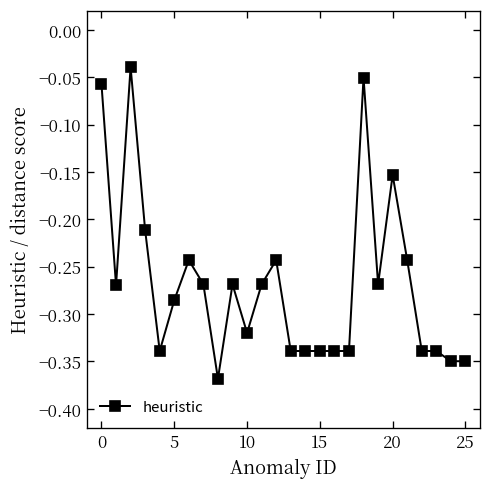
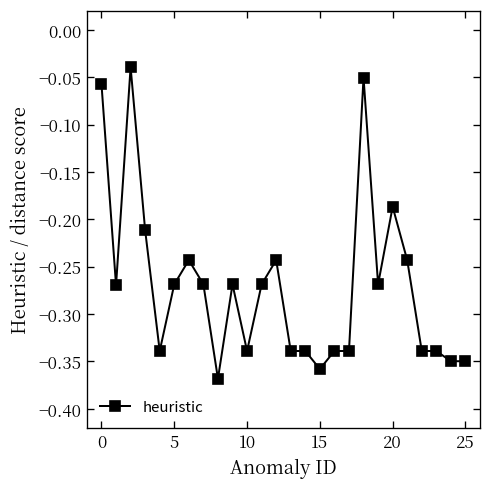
  {
    "0": -0.06,
-   "5": -0.29,
-   "10": -0.32,
-   "15": -0.34,
-   "20": -0.15,
+   "5": -0.27,
+   "10": -0.34,
+   "15": -0.36,
+   "20": -0.19,
    "25": -0.35
  }
